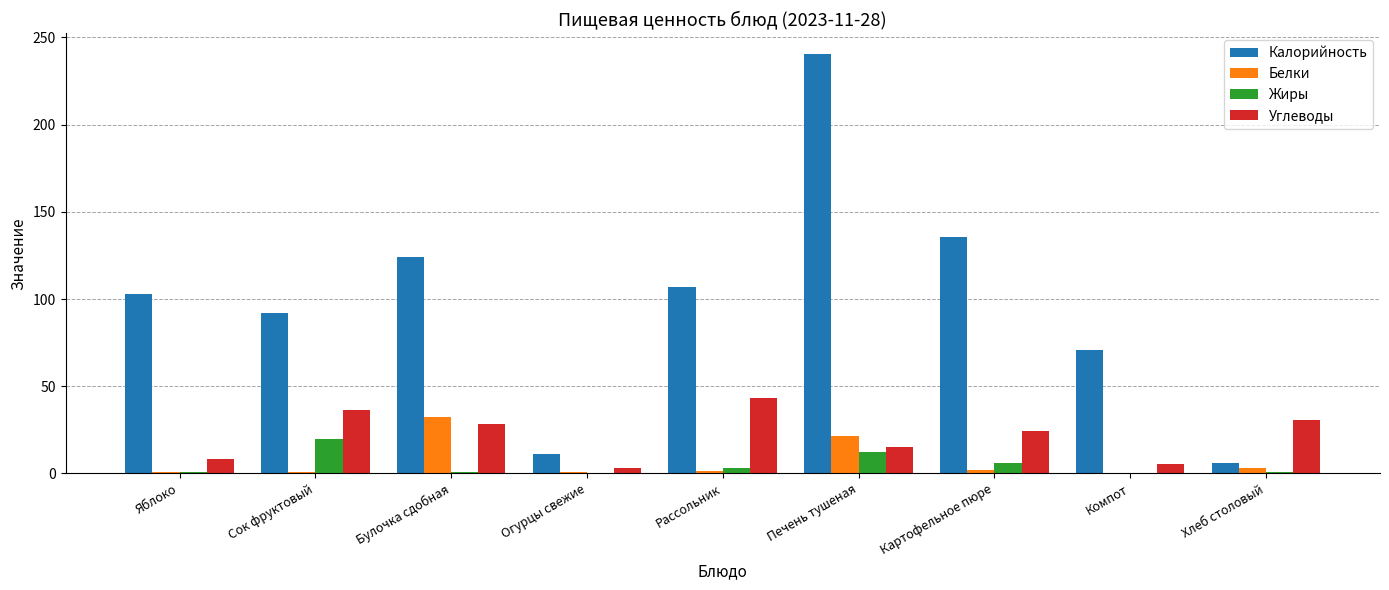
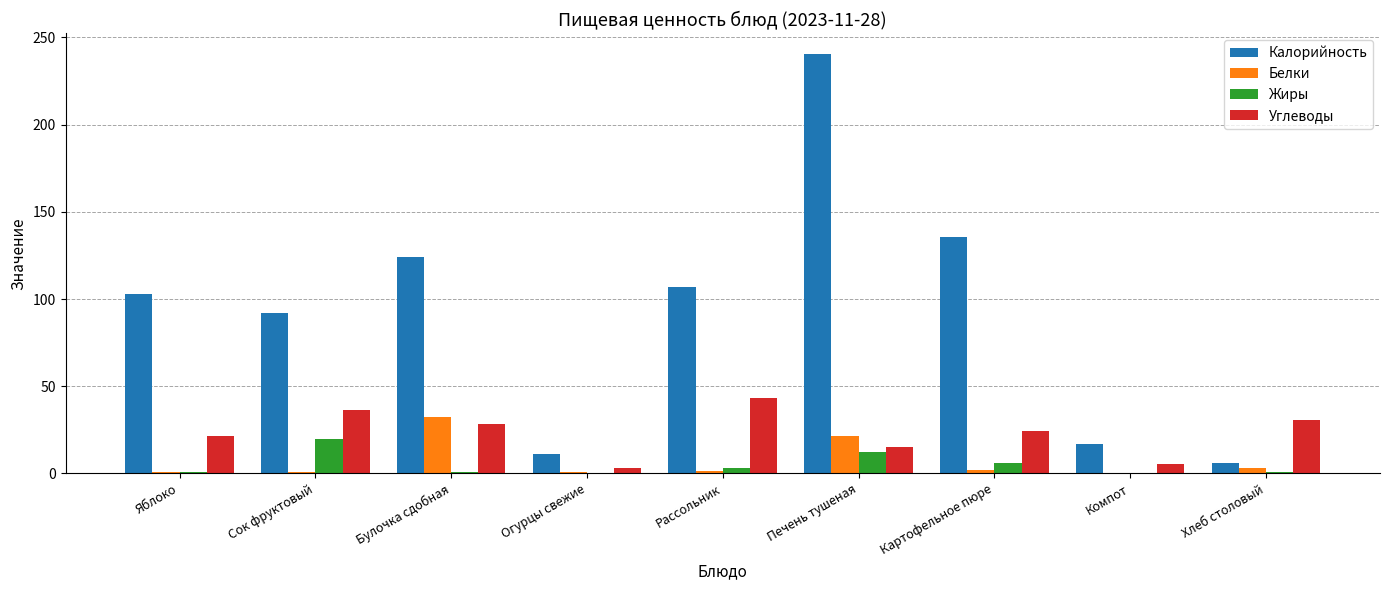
  {
    "Калорийность": {
      "Яблоко": 103,
      "Сок фруктовый": 92,
      "Булочка сдобная": 124,
      "Огурцы свежие": 11,
      "Рассольник": 107,
      "Печень тушеная": 240,
      "Картофельное пюре": 136,
-     "Компот": 71,
+     "Компот": 17,
      "Хлеб столовый": 6
    },
    "Белки": {
      "Булочка сдобная": 32,
      "Рассольник": 2,
      "Печень тушеная": 21,
      "Картофельное пюре": 2,
      "Хлеб столовый": 3
    },
    "Жиры": {
      "Сок фруктовый": 20,
      "Рассольник": 3,
      "Печень тушеная": 12,
      "Картофельное пюре": 6
    },
    "Углеводы": {
-     "Яблоко": 9,
+     "Яблоко": 21,
      "Сок фруктовый": 36,
      "Булочка сдобная": 28,
      "Огурцы свежие": 3,
      "Рассольник": 43,
      "Печень тушеная": 15,
      "Картофельное пюре": 25,
      "Компот": 5,
      "Хлеб столовый": 31
    }
  }
